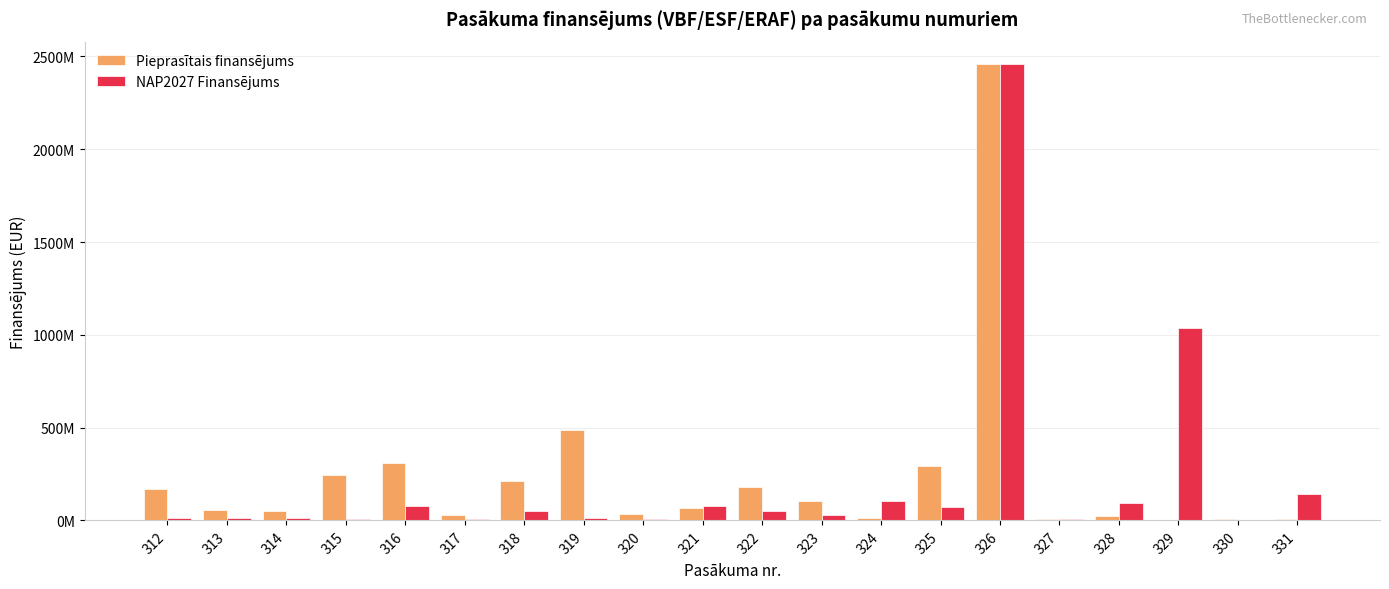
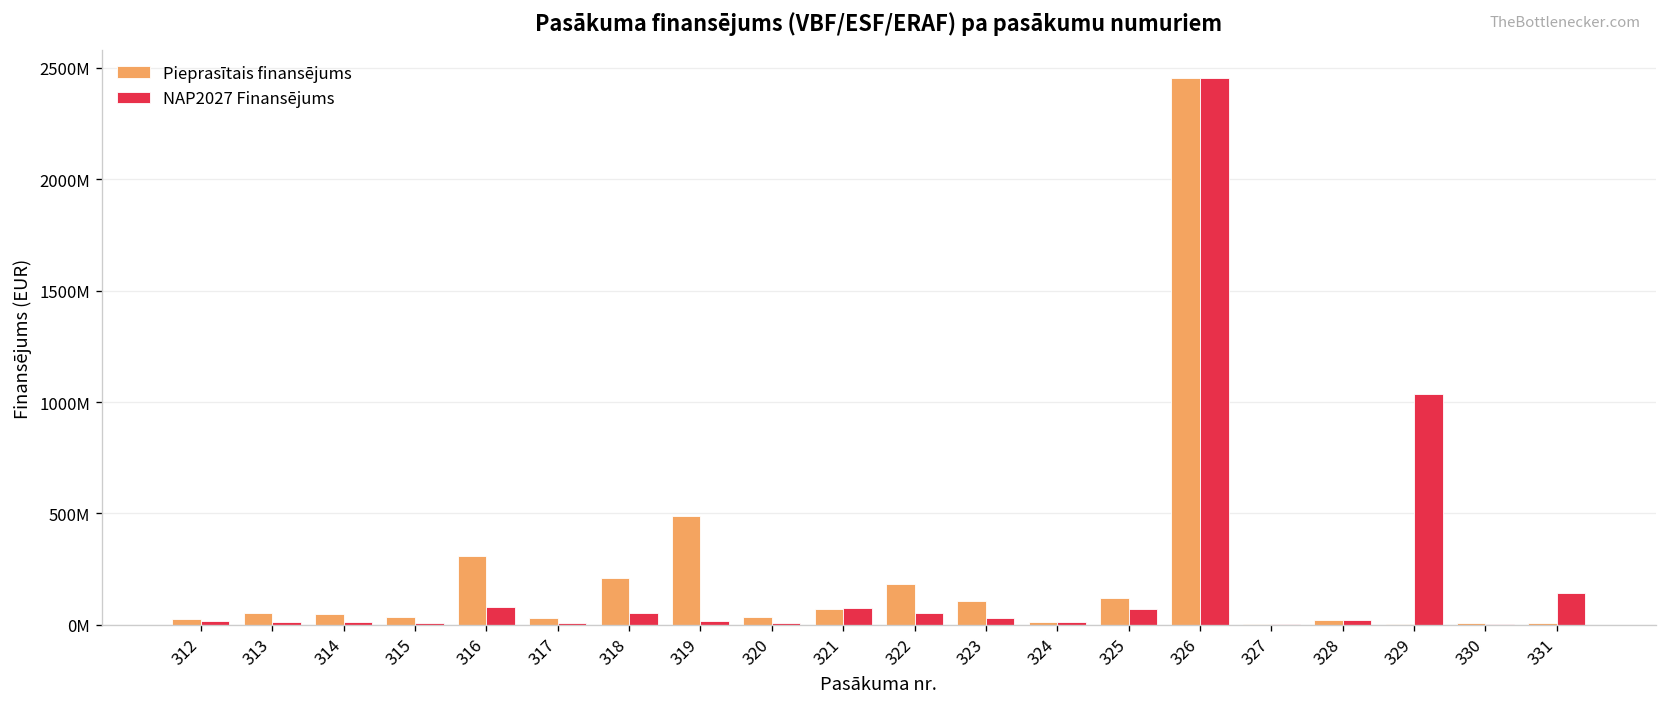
  {
    "Pieprasītais finansējums": {
-     "312": 170000000,
+     "312": 30000000,
      "313": 50000000,
      "314": 50000000,
-     "315": 240000000,
+     "315": 40000000,
      "316": 310000000,
      "317": 30000000,
      "318": 210000000,
      "319": 490000000,
      "320": 30000000,
      "321": 70000000,
      "322": 180000000,
      "323": 100000000,
-     "325": 290000000,
+     "325": 120000000,
      "326": 2460000000,
      "328": 20000000
    },
    "NAP2027 Finansējums": {
      "312": 20000000,
      "313": 10000000,
      "316": 80000000,
      "318": 50000000,
      "319": 20000000,
      "321": 80000000,
      "322": 50000000,
      "323": 30000000,
-     "324": 110000000,
+     "324": 10000000,
      "325": 70000000,
      "326": 2460000000,
-     "328": 90000000,
+     "328": 20000000,
      "329": 1040000000,
      "331": 140000000
    }
  }
